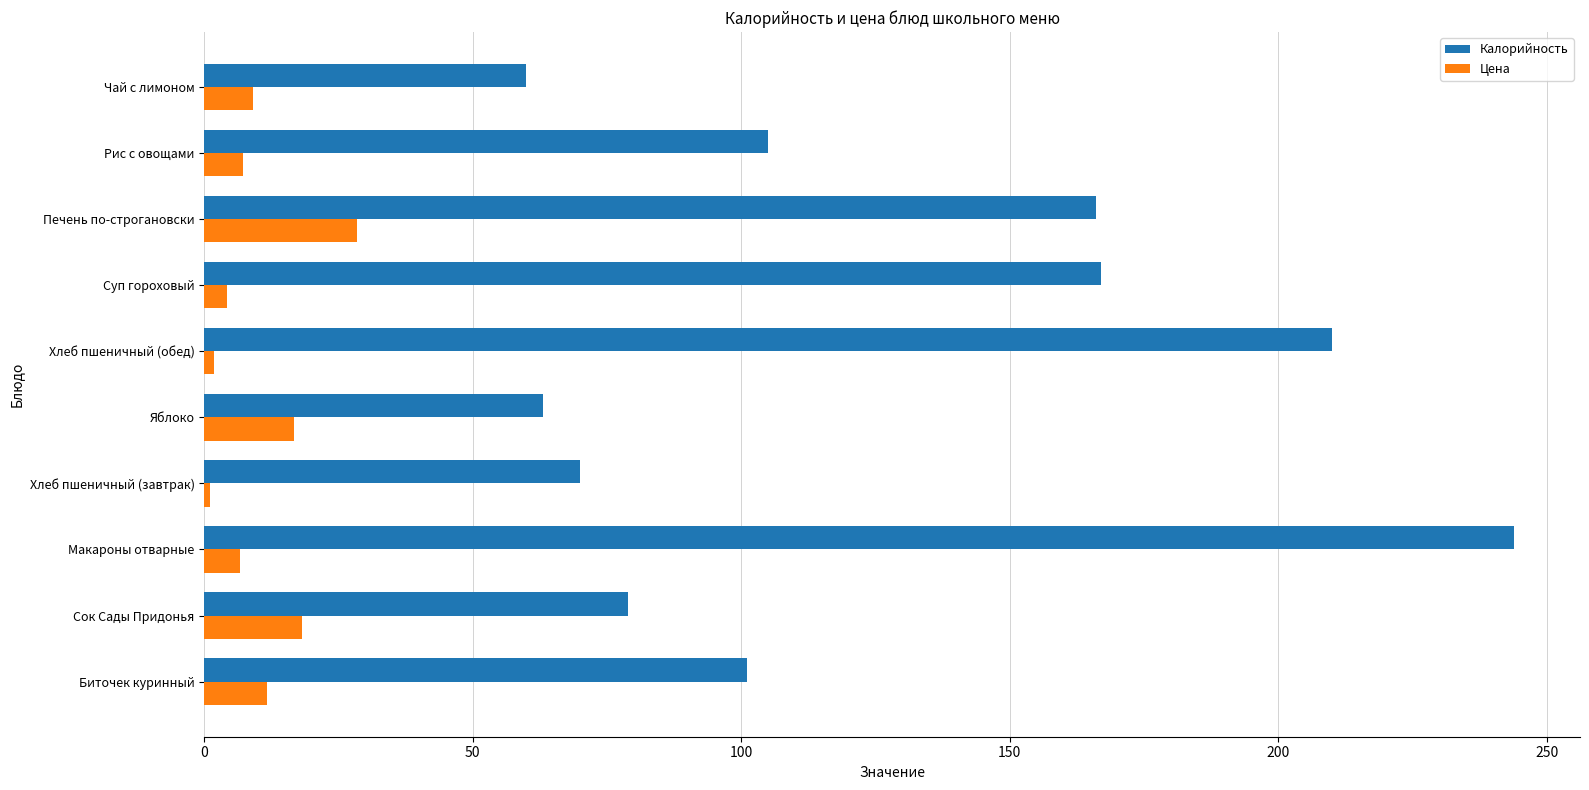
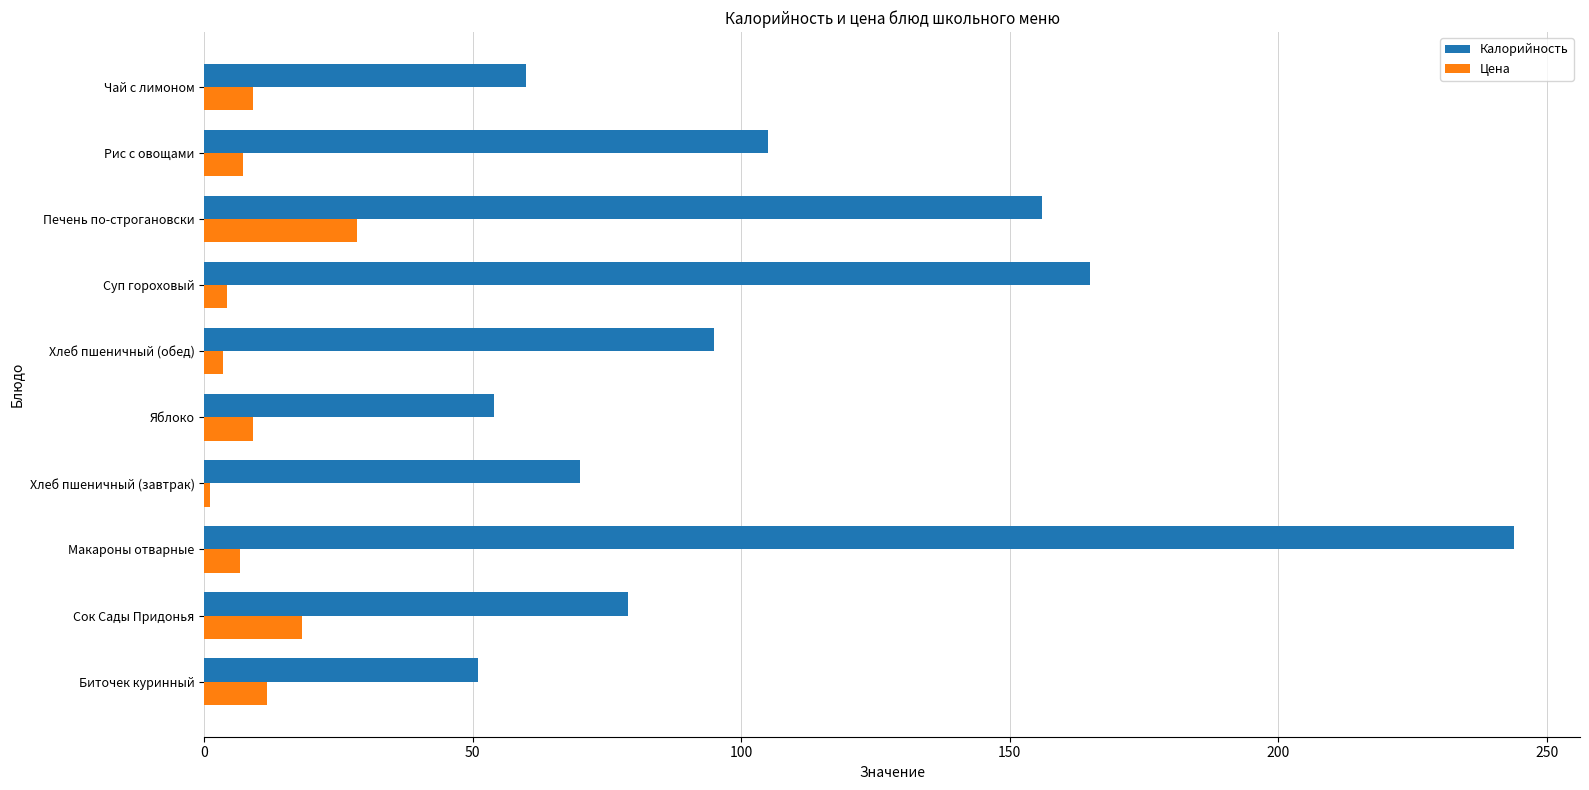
  {
    "Калорийность": {
      "Чай с лимоном": 60,
      "Рис с овощами": 105,
-     "Печень по-строгановски": 166,
-     "Суп гороховый": 167,
-     "Хлеб пшеничный (обед)": 210,
-     "Яблоко": 63,
+     "Печень по-строгановски": 156,
+     "Суп гороховый": 165,
+     "Хлеб пшеничный (обед)": 95,
+     "Яблоко": 54,
      "Хлеб пшеничный (завтрак)": 70,
      "Макароны отварные": 244,
      "Сок Сады Придонья": 79,
-     "Биточек куринный": 101
+     "Биточек куринный": 51
    },
    "Цена": {
      "Чай с лимоном": 9,
      "Рис с овощами": 7,
      "Печень по-строгановски": 28,
      "Суп гороховый": 4,
-     "Хлеб пшеничный (обед)": 2,
-     "Яблоко": 17,
+     "Хлеб пшеничный (обед)": 3,
+     "Яблоко": 9,
      "Хлеб пшеничный (завтрак)": 1,
      "Макароны отварные": 7,
      "Сок Сады Придонья": 18,
      "Биточек куринный": 12
    }
  }
